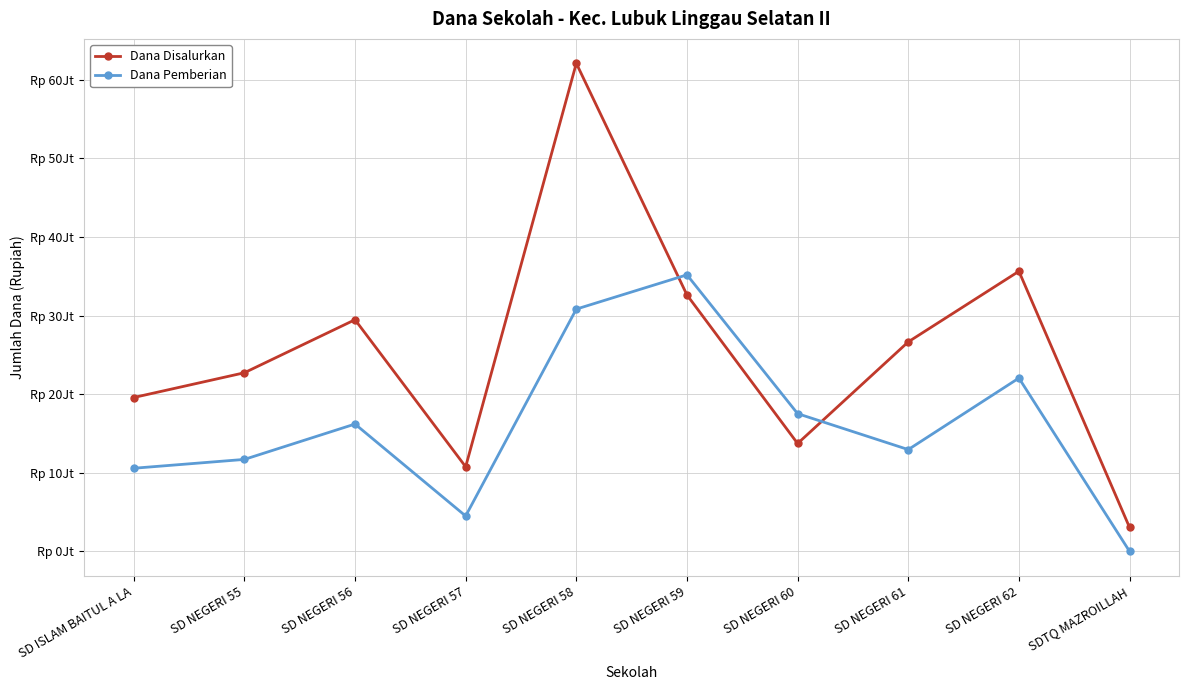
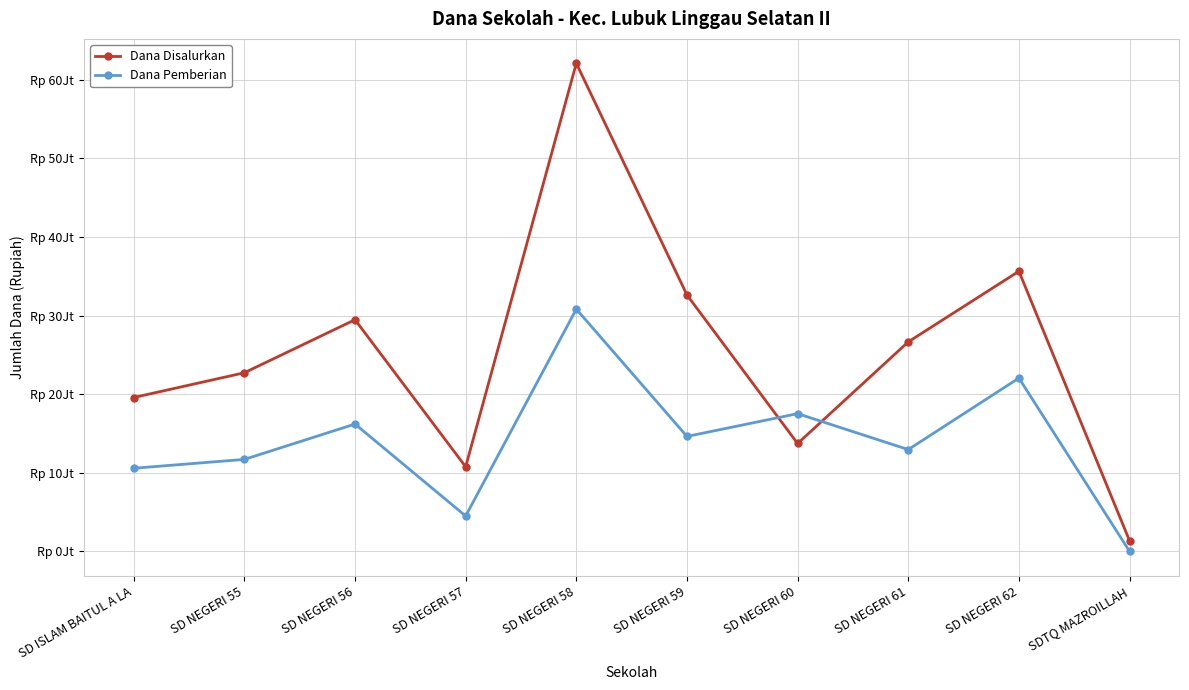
  {
    "Dana Disalurkan": {
      "SD ISLAM BAITUL A LA": "Rp 20Jt",
      "SD NEGERI 55": "Rp 23Jt",
      "SD NEGERI 56": "Rp 29Jt",
      "SD NEGERI 57": "Rp 11Jt",
      "SD NEGERI 58": "Rp 62Jt",
      "SD NEGERI 59": "Rp 33Jt",
      "SD NEGERI 60": "Rp 14Jt",
      "SD NEGERI 61": "Rp 27Jt",
      "SD NEGERI 62": "Rp 36Jt",
-     "SDTQ MAZROILLAH": "Rp 3Jt"
+     "SDTQ MAZROILLAH": "Rp 1Jt"
    },
    "Dana Pemberian": {
      "SD ISLAM BAITUL A LA": "Rp 11Jt",
      "SD NEGERI 55": "Rp 12Jt",
      "SD NEGERI 56": "Rp 16Jt",
      "SD NEGERI 57": "Rp 5Jt",
      "SD NEGERI 58": "Rp 31Jt",
-     "SD NEGERI 59": "Rp 35Jt",
+     "SD NEGERI 59": "Rp 15Jt",
      "SD NEGERI 60": "Rp 18Jt",
      "SD NEGERI 61": "Rp 13Jt",
      "SD NEGERI 62": "Rp 22Jt",
      "SDTQ MAZROILLAH": "Rp 0Jt"
    }
  }
